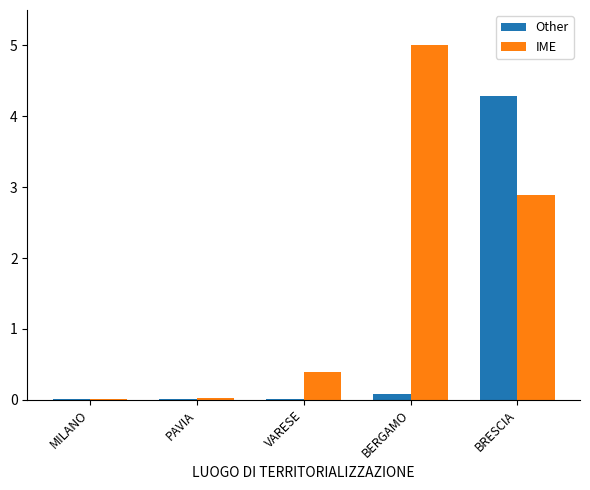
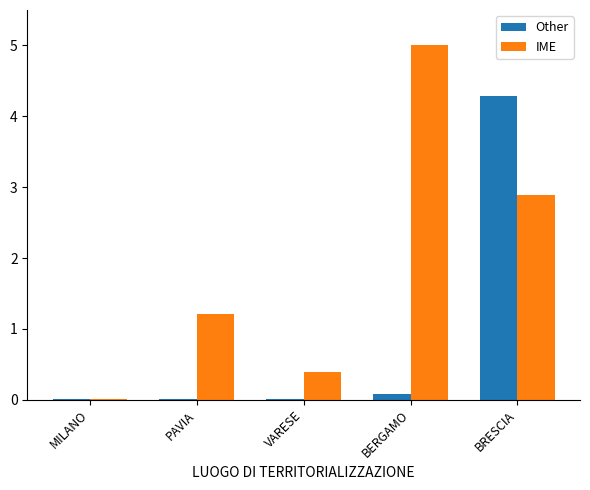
  {
    "Other": {
      "BERGAMO": 0.1,
      "BRESCIA": 4.3
    },
    "IME": {
-     "PAVIA": 0.0,
+     "PAVIA": 1.2,
      "VARESE": 0.4,
      "BERGAMO": 5.0,
      "BRESCIA": 2.9
    }
  }
